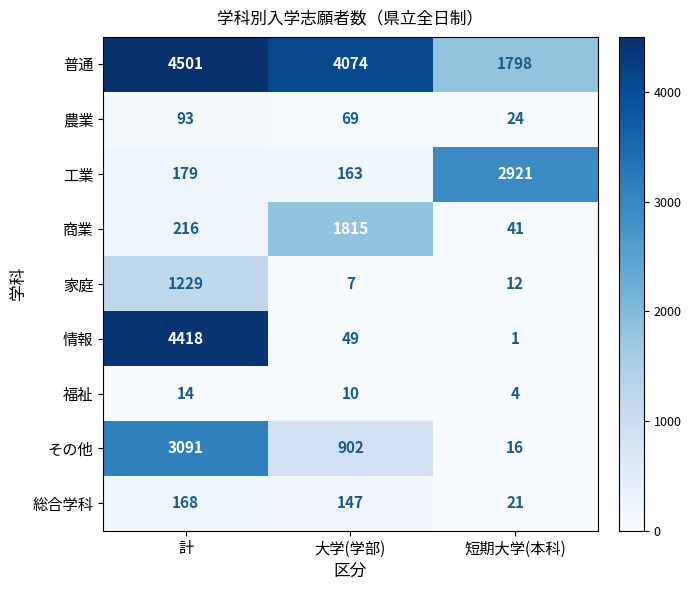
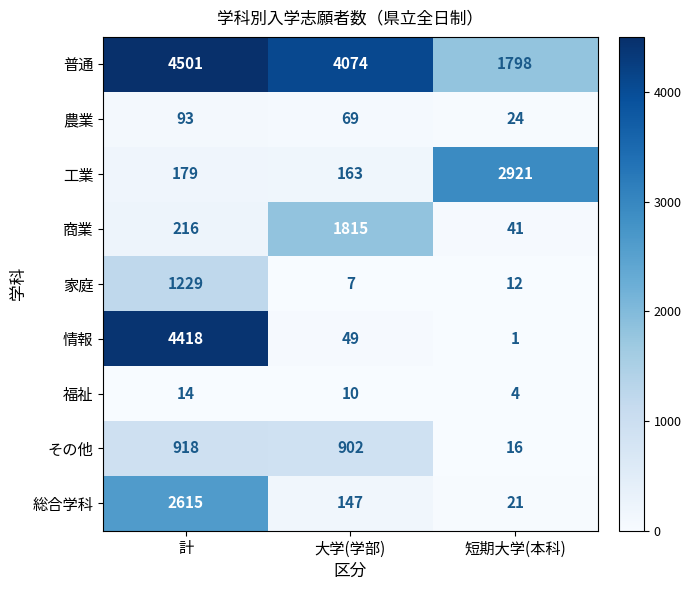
  {
    "普通": {
      "計": 4501,
      "大学(学部)": 4074,
      "短期大学(本科)": 1798
    },
    "農業": {
      "計": 93,
      "大学(学部)": 69,
      "短期大学(本科)": 24
    },
    "工業": {
      "計": 179,
      "大学(学部)": 163,
      "短期大学(本科)": 2921
    },
    "商業": {
      "計": 216,
      "大学(学部)": 1815,
      "短期大学(本科)": 41
    },
    "家庭": {
      "計": 1229,
      "大学(学部)": 7,
      "短期大学(本科)": 12
    },
    "情報": {
      "計": 4418,
      "大学(学部)": 49,
      "短期大学(本科)": 1
    },
    "福祉": {
      "計": 14,
      "大学(学部)": 10,
      "短期大学(本科)": 4
    },
    "その他": {
-     "計": 3091,
+     "計": 918,
      "大学(学部)": 902,
      "短期大学(本科)": 16
    },
    "総合学科": {
-     "計": 168,
+     "計": 2615,
      "大学(学部)": 147,
      "短期大学(本科)": 21
    }
  }
